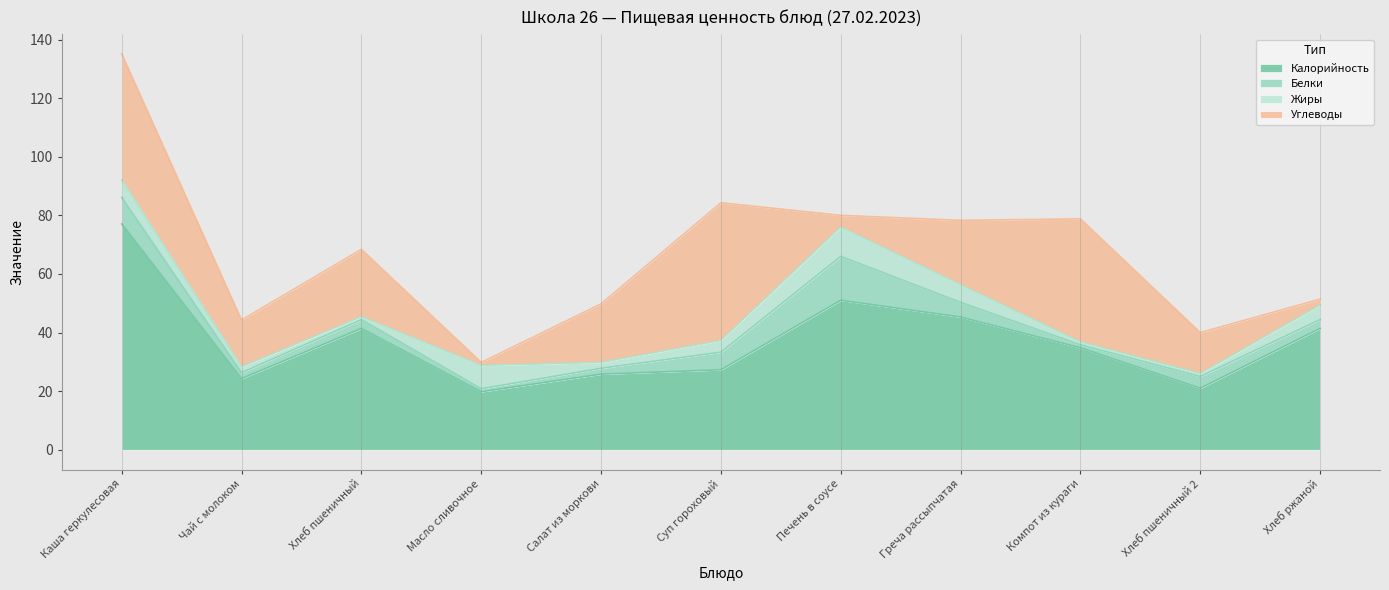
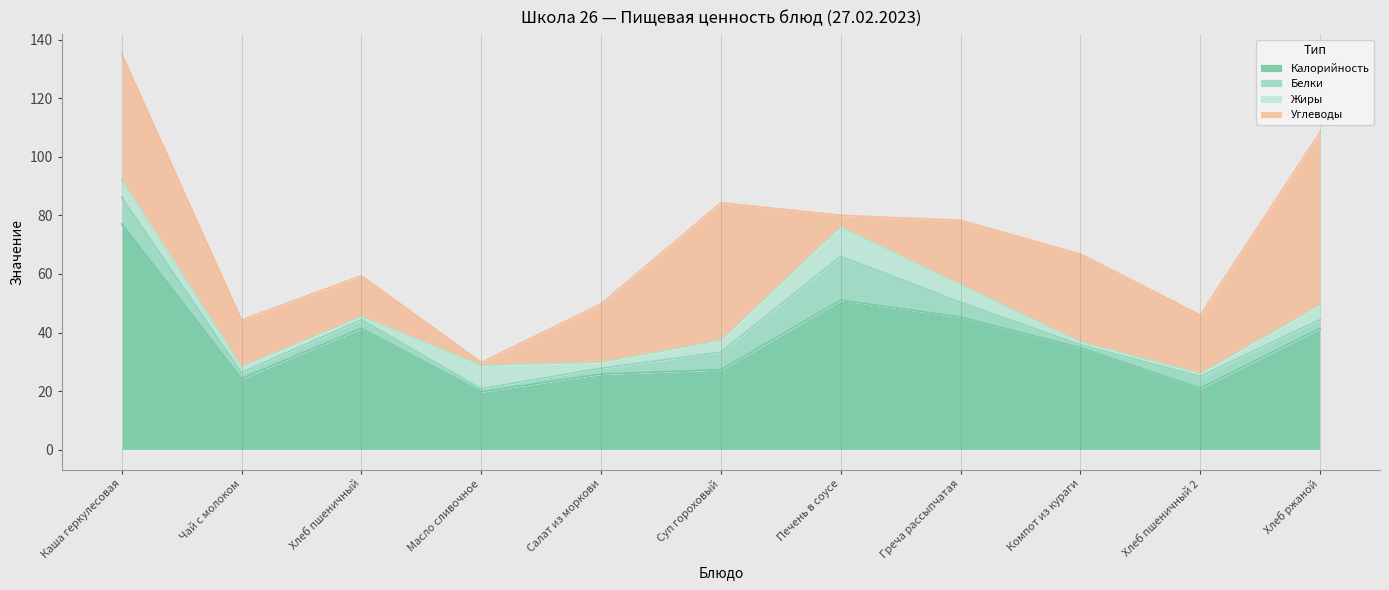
  {
    "Углеводы": {
      "Каша геркулесовая": 43,
      "Чай с молоком": 16,
-     "Хлеб пшеничный": 23,
+     "Хлеб пшеничный": 14,
      "Масло сливочное": 1,
      "Салат из моркови": 20,
      "Суп гороховый": 47,
      "Печень в соусе": 4,
      "Греча рассыпчатая": 22,
-     "Компот из кураги": 42,
-     "Хлеб пшеничный 2": 14,
-     "Хлеб ржаной": 2
+     "Компот из кураги": 30,
+     "Хлеб пшеничный 2": 20,
+     "Хлеб ржаной": 59
    }
  }
